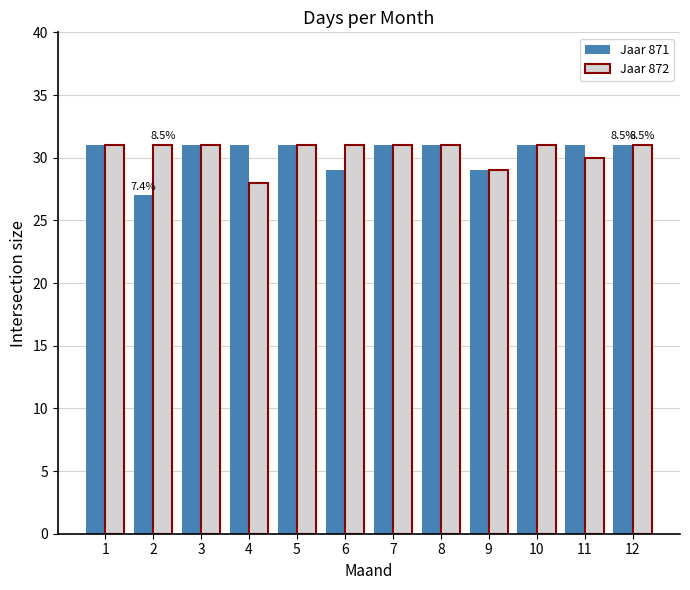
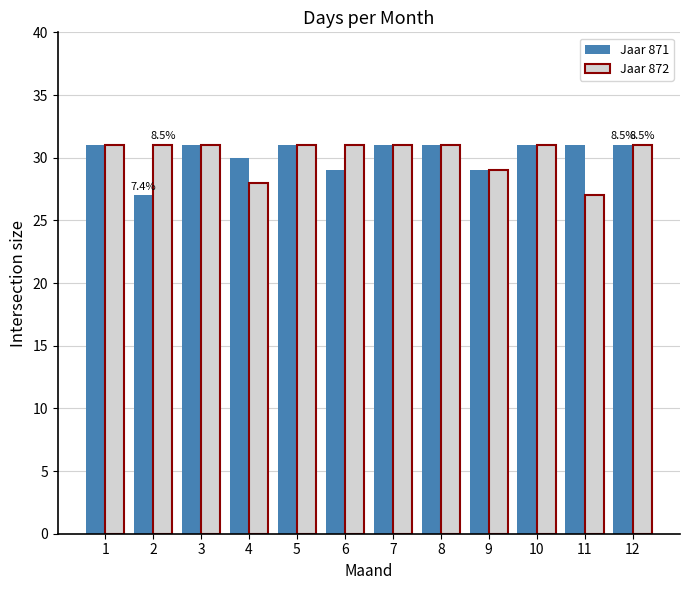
  {
    "Jaar 871": {
      "1": 31,
      "3": 31,
-     "4": 31,
+     "4": 30,
      "5": 31,
      "6": 29,
      "7": 31,
      "8": 31,
      "9": 29,
      "10": 31,
      "11": 31
    },
    "Jaar 872": {
      "1": 31,
      "3": 31,
      "4": 28,
      "5": 31,
      "6": 31,
      "7": 31,
      "8": 31,
      "9": 29,
      "10": 31,
-     "11": 30
+     "11": 27
    }
  }
